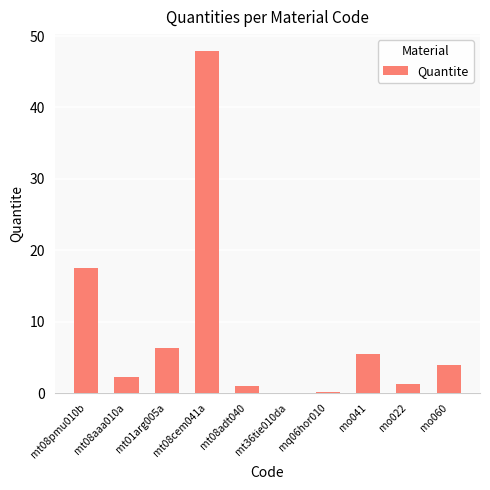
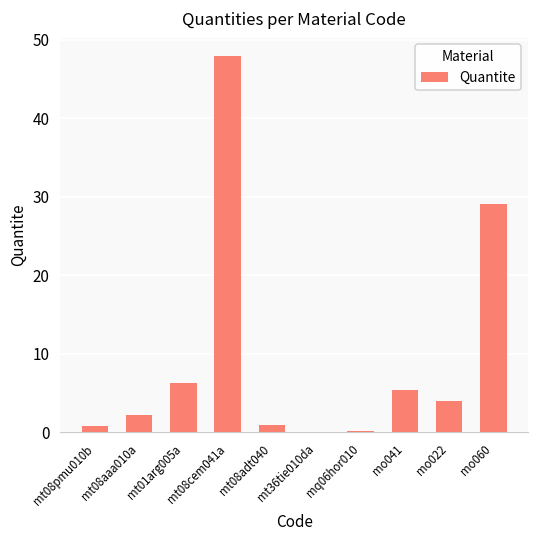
  {
-   "mt08pmu010b": 18,
+   "mt08pmu010b": 1,
    "mt08aaa010a": 2,
    "mt01arg005a": 6,
    "mt08cem041a": 48,
    "mt08adt040": 1,
    "mo041": 5,
-   "mo022": 1,
-   "mo060": 4
+   "mo022": 4,
+   "mo060": 29
  }
